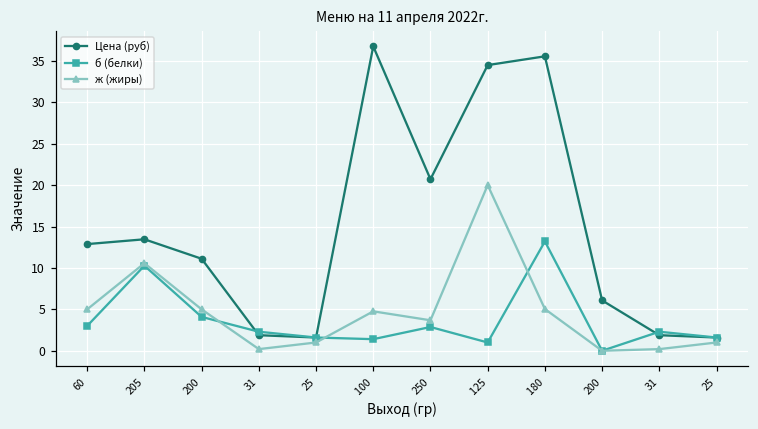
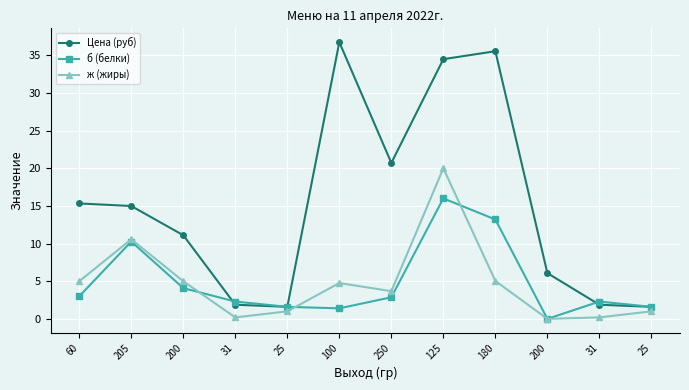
  {
    "Цена (руб)": {
-     "60": 13,
-     "205": 13,
+     "60": 15,
+     "205": 15,
      "100": 37,
      "250": 21,
      "125": 34,
      "180": 36
    },
    "б (белки)": {
      "60": 3,
      "100": 1,
      "250": 3,
-     "125": 1,
+     "125": 16,
      "180": 13
    },
    "ж (жиры)": {
      "60": 5,
      "100": 5,
      "250": 4,
      "125": 20,
      "180": 5
    }
  }
